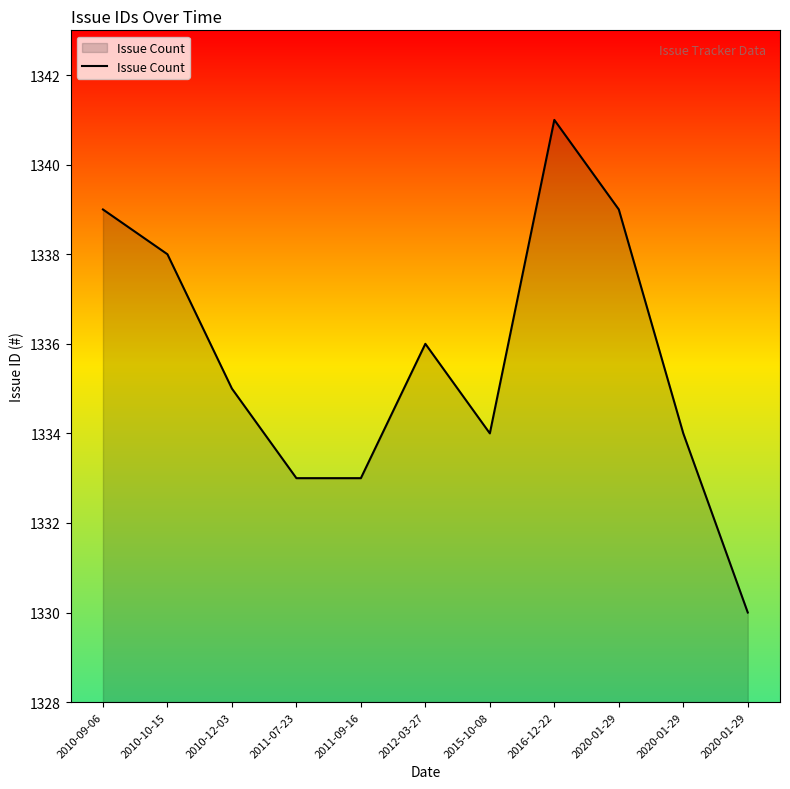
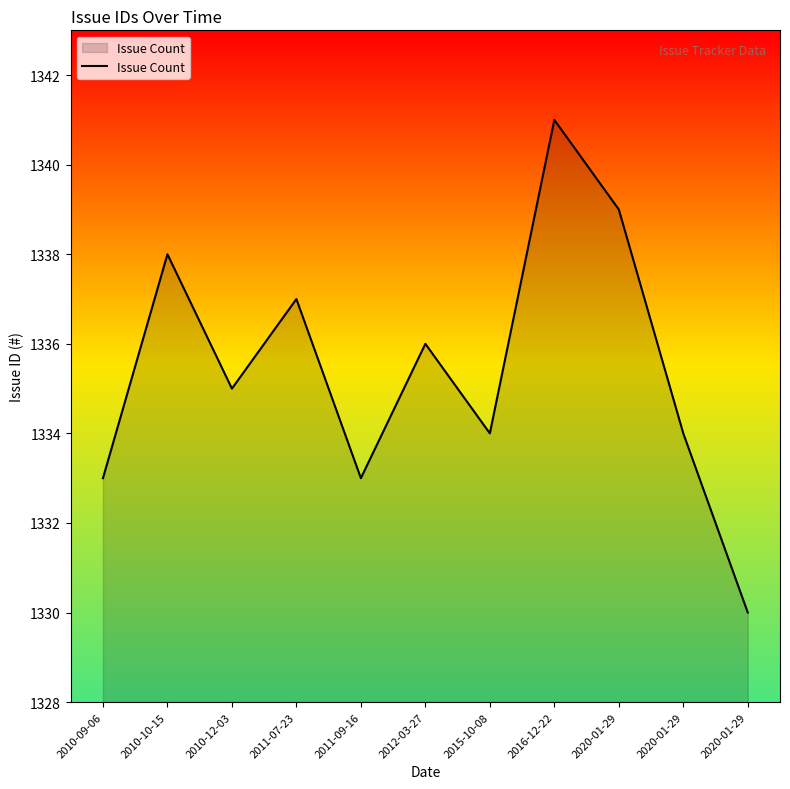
  {
-   "2010-09-06": 1339,
+   "2010-09-06": 1333,
    "2010-10-15": 1338,
    "2010-12-03": 1335,
-   "2011-07-23": 1333,
+   "2011-07-23": 1337,
    "2011-09-16": 1333,
    "2012-03-27": 1336,
    "2015-10-08": 1334,
    "2016-12-22": 1341
  }
